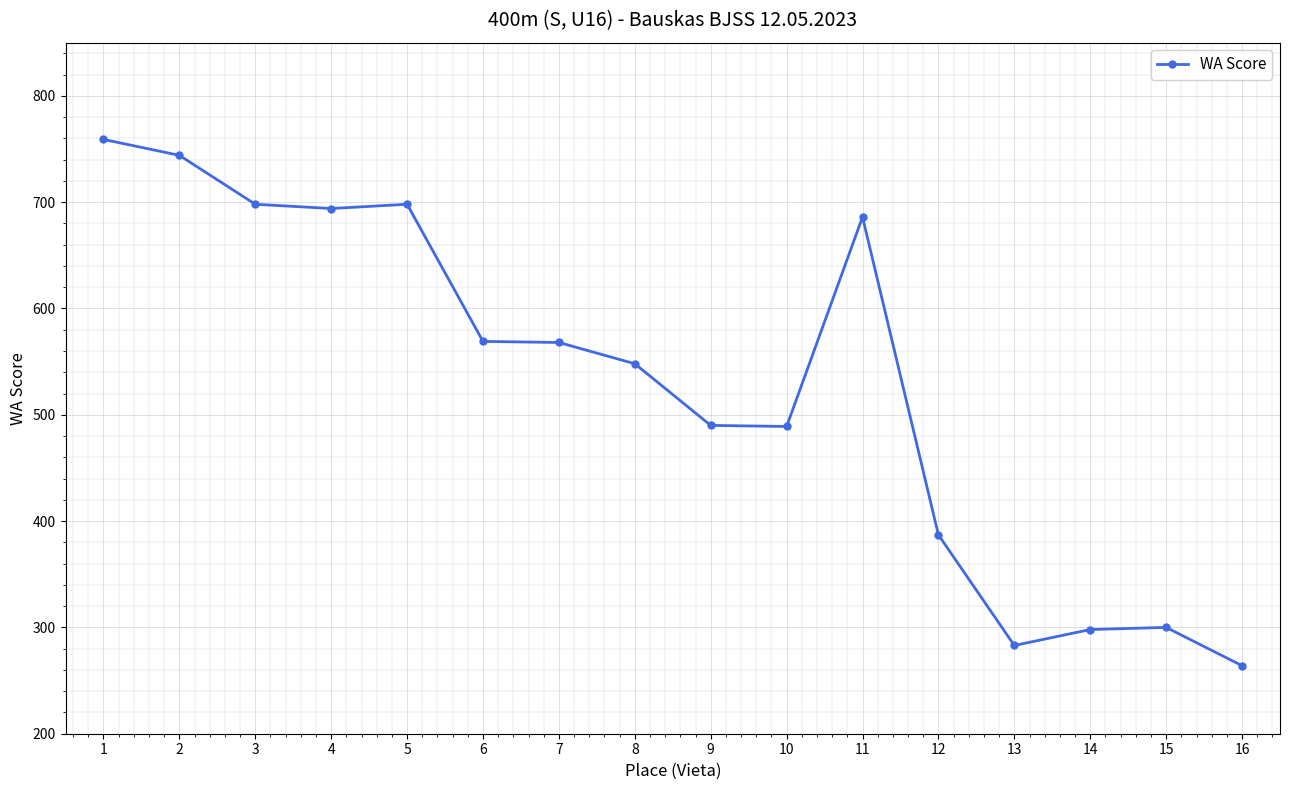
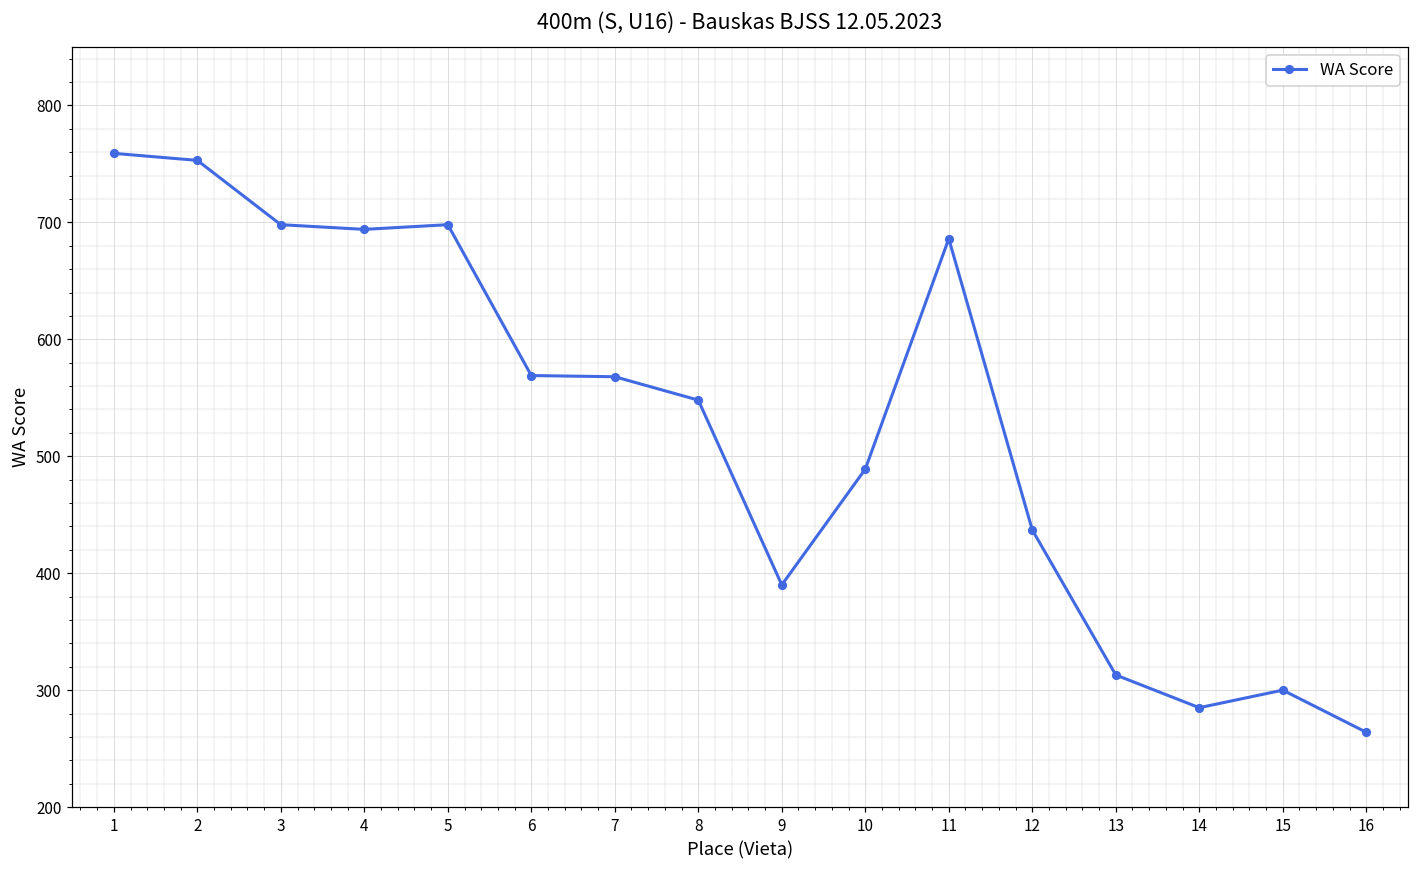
  {
    "1": 759,
-   "2": 744,
+   "2": 753,
    "3": 698,
    "4": 694,
    "5": 698,
    "6": 569,
    "7": 568,
    "8": 548,
-   "9": 490,
+   "9": 390,
    "10": 489,
    "11": 686,
-   "12": 387,
-   "13": 283,
-   "14": 298,
+   "12": 437,
+   "13": 313,
+   "14": 285,
    "15": 300,
    "16": 264
  }
